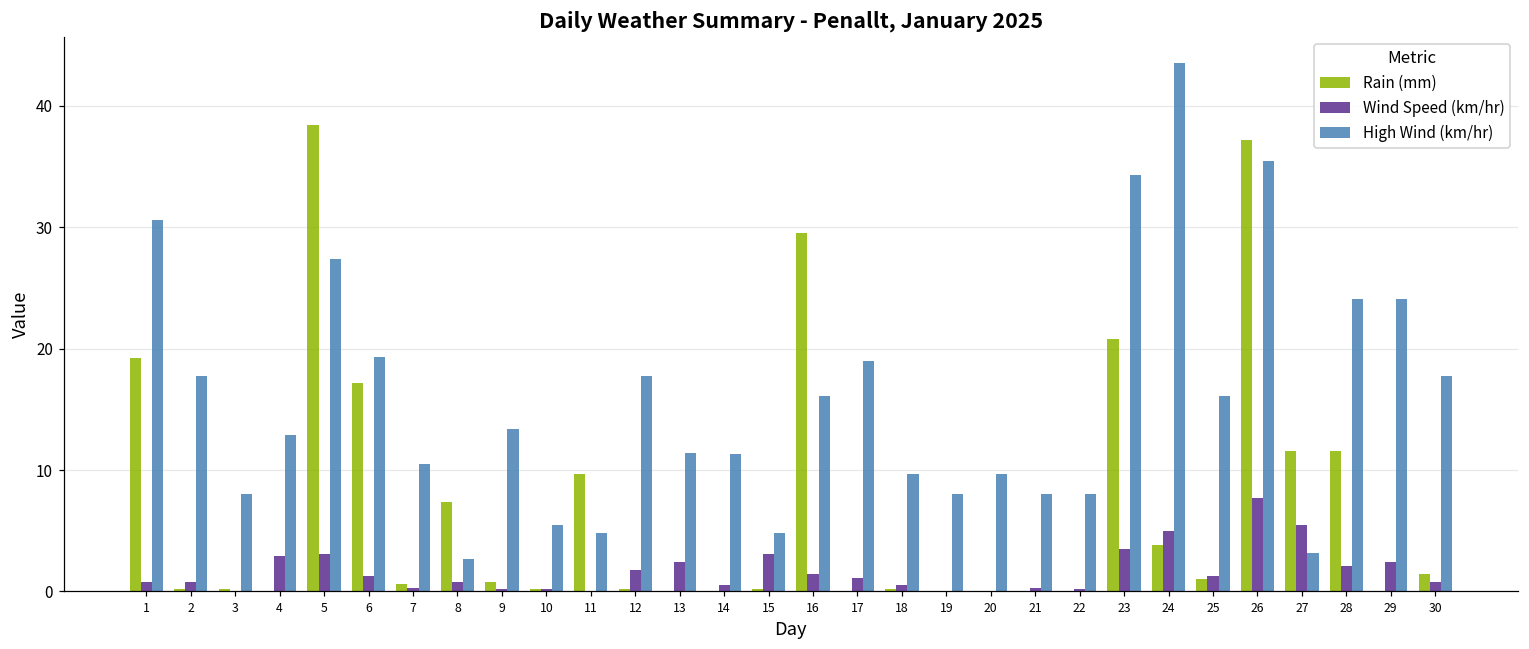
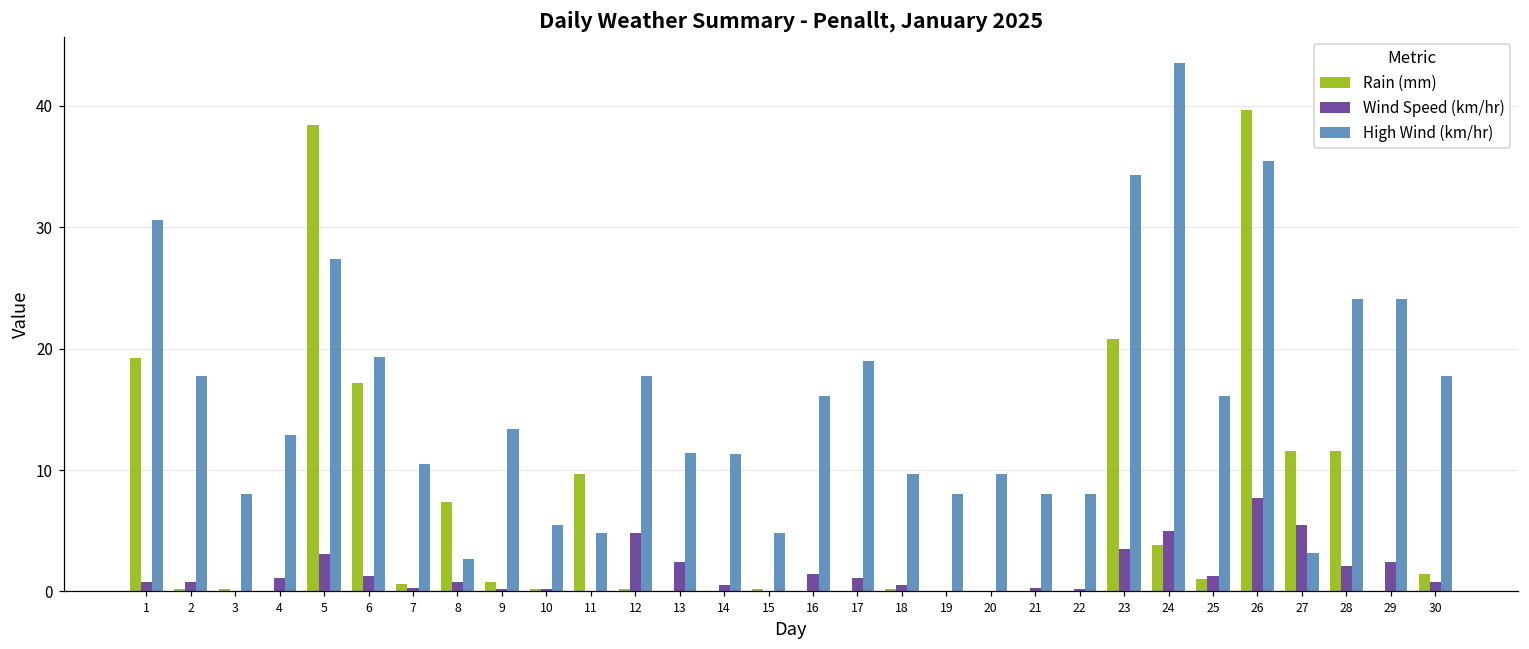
  {
    "Rain (mm)": {
      "1": 19.2,
      "4": 0.0,
      "5": 38.4,
      "6": 17.2,
      "7": 0.6,
      "8": 7.4,
      "9": 0.8,
      "11": 9.7,
      "13": 0.0,
      "14": 0.0,
-     "16": 29.5,
+     "16": 0.0,
      "17": 0.0,
      "19": 0.0,
      "20": 0.0,
      "21": 0.0,
      "22": 0.0,
      "23": 20.8,
      "24": 3.8,
      "25": 1.0,
-     "26": 37.2,
+     "26": 39.6,
      "27": 11.6,
      "28": 11.6,
      "29": 0.0,
      "30": 1.4
    },
    "Wind Speed (km/hr)": {
      "1": 0.8,
      "2": 0.8,
      "3": 0.0,
-     "4": 2.9,
+     "4": 1.1,
      "5": 3.1,
      "6": 1.3,
      "7": 0.3,
      "8": 0.8,
      "11": 0.0,
-     "12": 1.8,
+     "12": 4.8,
      "13": 2.4,
      "14": 0.5,
-     "15": 3.1,
+     "15": 0.0,
      "16": 1.4,
      "17": 1.1,
      "18": 0.5,
      "19": 0.0,
      "20": 0.0,
      "21": 0.3,
      "23": 3.5,
      "24": 5.0,
      "25": 1.3,
      "26": 7.7,
      "27": 5.5,
      "28": 2.1,
      "29": 2.4,
      "30": 0.8
    },
    "High Wind (km/hr)": {
      "1": 30.6,
      "2": 17.7,
      "3": 8.0,
      "4": 12.9,
      "5": 27.4,
      "6": 19.3,
      "7": 10.5,
      "8": 2.7,
      "9": 13.4,
      "10": 5.5,
      "11": 4.8,
      "12": 17.7,
      "13": 11.4,
      "14": 11.3,
      "15": 4.8,
      "16": 16.1,
      "17": 19.0,
      "18": 9.7,
      "19": 8.0,
      "20": 9.7,
      "21": 8.0,
      "22": 8.0,
      "23": 34.3,
      "24": 43.5,
      "25": 16.1,
      "26": 35.4,
      "27": 3.2,
      "28": 24.1,
      "29": 24.1,
      "30": 17.7
    }
  }
